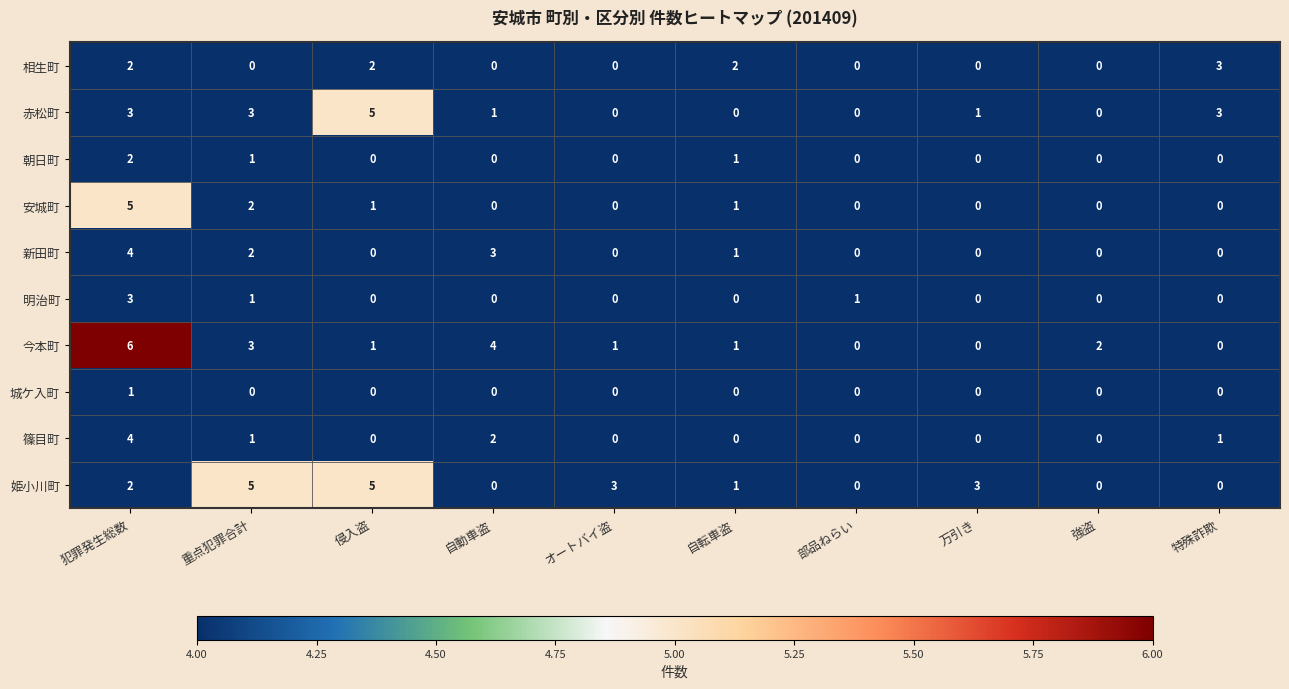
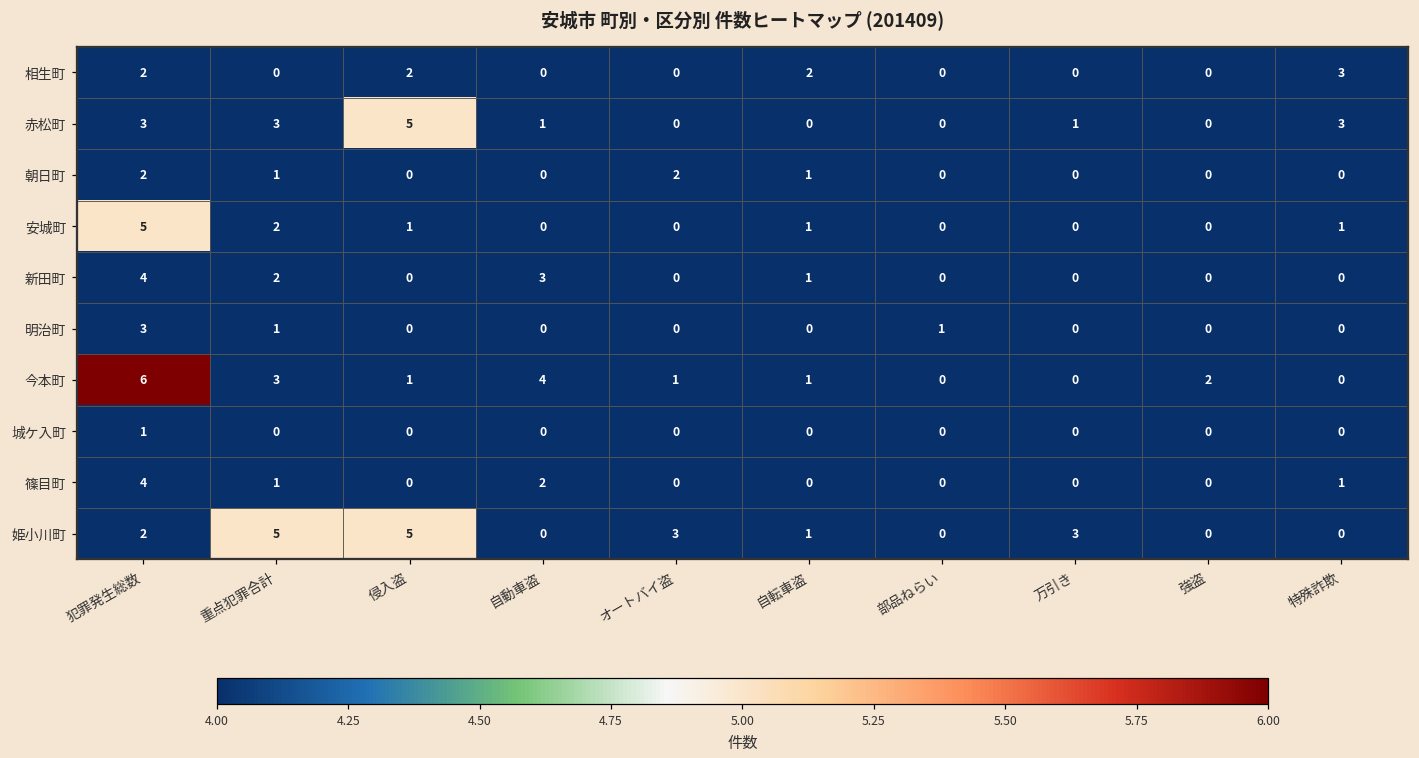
  {
    "相生町": {
      "犯罪発生総数": 2,
      "重点犯罪合計": 0,
      "侵入盗": 2,
      "自動車盗": 0,
      "オートバイ盗": 0,
      "自転車盗": 2,
      "部品ねらい": 0,
      "万引き": 0,
      "強盗": 0,
      "特殊詐欺": 3
    },
    "赤松町": {
      "犯罪発生総数": 3,
      "重点犯罪合計": 3,
      "侵入盗": 5,
      "自動車盗": 1,
      "オートバイ盗": 0,
      "自転車盗": 0,
      "部品ねらい": 0,
      "万引き": 1,
      "強盗": 0,
      "特殊詐欺": 3
    },
    "朝日町": {
      "犯罪発生総数": 2,
      "重点犯罪合計": 1,
      "侵入盗": 0,
      "自動車盗": 0,
-     "オートバイ盗": 0,
+     "オートバイ盗": 2,
      "自転車盗": 1,
      "部品ねらい": 0,
      "万引き": 0,
      "強盗": 0,
      "特殊詐欺": 0
    },
    "安城町": {
      "犯罪発生総数": 5,
      "重点犯罪合計": 2,
      "侵入盗": 1,
      "自動車盗": 0,
      "オートバイ盗": 0,
      "自転車盗": 1,
      "部品ねらい": 0,
      "万引き": 0,
      "強盗": 0,
-     "特殊詐欺": 0
+     "特殊詐欺": 1
    },
    "新田町": {
      "犯罪発生総数": 4,
      "重点犯罪合計": 2,
      "侵入盗": 0,
      "自動車盗": 3,
      "オートバイ盗": 0,
      "自転車盗": 1,
      "部品ねらい": 0,
      "万引き": 0,
      "強盗": 0,
      "特殊詐欺": 0
    },
    "明治町": {
      "犯罪発生総数": 3,
      "重点犯罪合計": 1,
      "侵入盗": 0,
      "自動車盗": 0,
      "オートバイ盗": 0,
      "自転車盗": 0,
      "部品ねらい": 1,
      "万引き": 0,
      "強盗": 0,
      "特殊詐欺": 0
    },
    "今本町": {
      "犯罪発生総数": 6,
      "重点犯罪合計": 3,
      "侵入盗": 1,
      "自動車盗": 4,
      "オートバイ盗": 1,
      "自転車盗": 1,
      "部品ねらい": 0,
      "万引き": 0,
      "強盗": 2,
      "特殊詐欺": 0
    },
    "城ケ入町": {
      "犯罪発生総数": 1,
      "重点犯罪合計": 0,
      "侵入盗": 0,
      "自動車盗": 0,
      "オートバイ盗": 0,
      "自転車盗": 0,
      "部品ねらい": 0,
      "万引き": 0,
      "強盗": 0,
      "特殊詐欺": 0
    },
    "篠目町": {
      "犯罪発生総数": 4,
      "重点犯罪合計": 1,
      "侵入盗": 0,
      "自動車盗": 2,
      "オートバイ盗": 0,
      "自転車盗": 0,
      "部品ねらい": 0,
      "万引き": 0,
      "強盗": 0,
      "特殊詐欺": 1
    },
    "姫小川町": {
      "犯罪発生総数": 2,
      "重点犯罪合計": 5,
      "侵入盗": 5,
      "自動車盗": 0,
      "オートバイ盗": 3,
      "自転車盗": 1,
      "部品ねらい": 0,
      "万引き": 3,
      "強盗": 0,
      "特殊詐欺": 0
    }
  }
